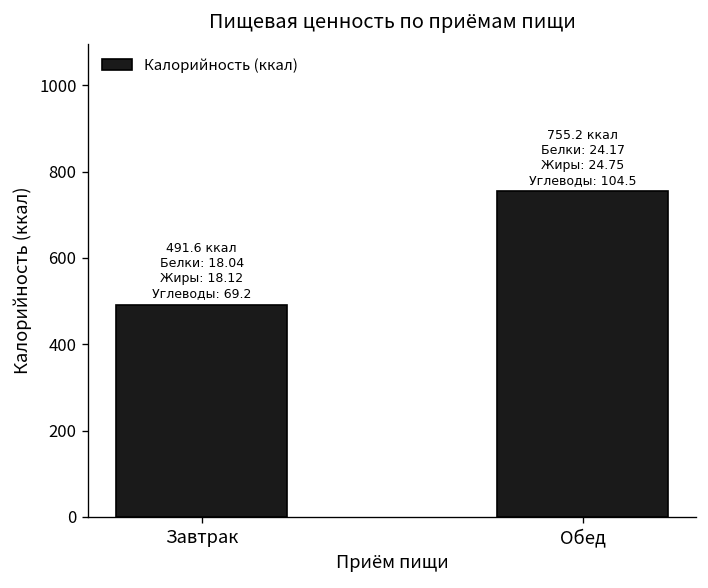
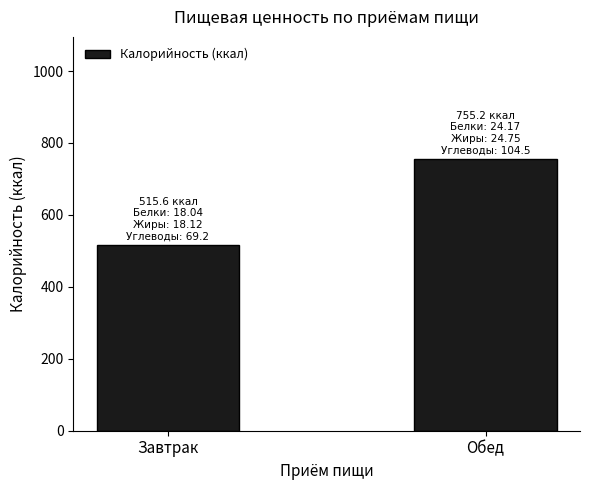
  {
-   "Завтрак": 491.6,
+   "Завтрак": 515.6,
    "Обед": 755.2
  }
